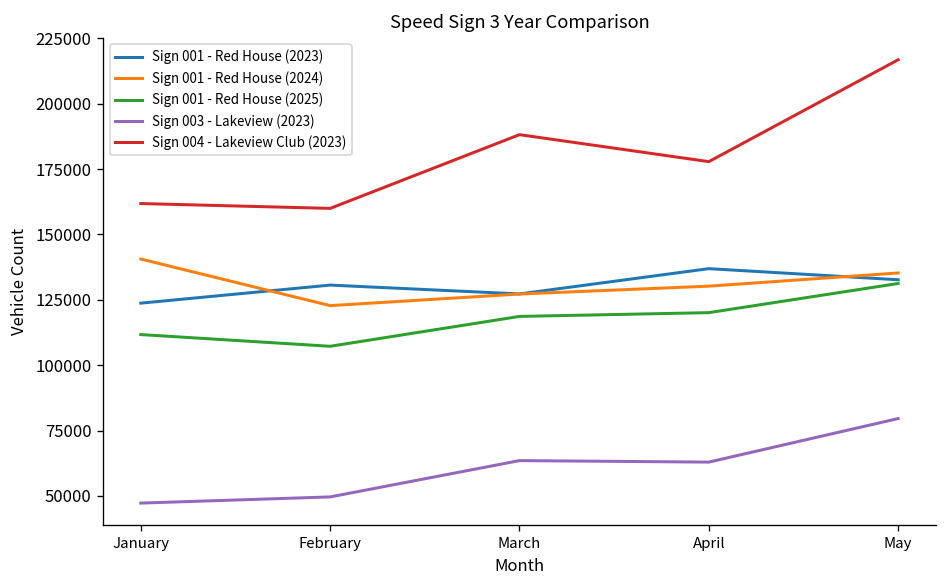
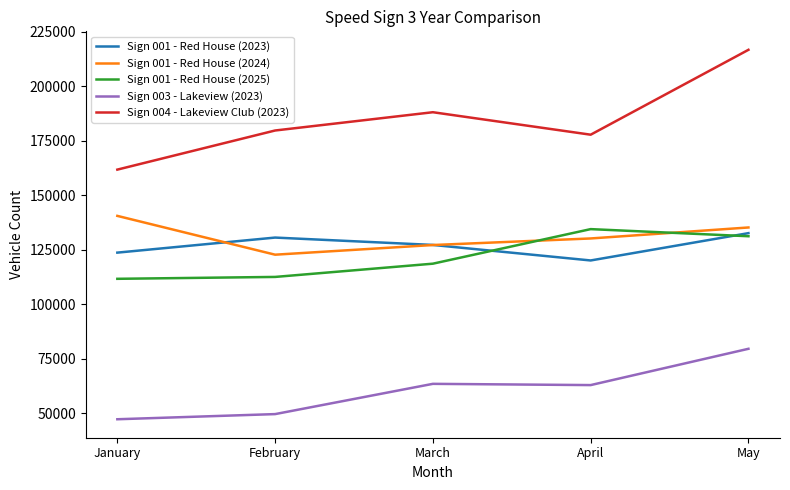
  {
    "Sign 001 - Red House (2023)": {
      "January": 124000,
      "February": 131000,
-     "April": 137000,
+     "April": 120000,
      "May": 133000
    },
    "Sign 001 - Red House (2024)": {
      "January": 141000,
      "February": 123000,
      "April": 130000,
      "May": 135000
    },
    "Sign 001 - Red House (2025)": {
      "January": 112000,
-     "February": 107000,
+     "February": 113000,
      "March": 119000,
-     "April": 120000,
+     "April": 134000,
      "May": 131000
    },
    "Sign 003 - Lakeview (2023)": {
      "January": 47000,
      "February": 50000,
      "March": 63000,
      "April": 63000,
      "May": 80000
    },
    "Sign 004 - Lakeview Club (2023)": {
      "January": 162000,
-     "February": 160000,
+     "February": 180000,
      "March": 188000,
      "April": 178000,
      "May": 217000
    }
  }
